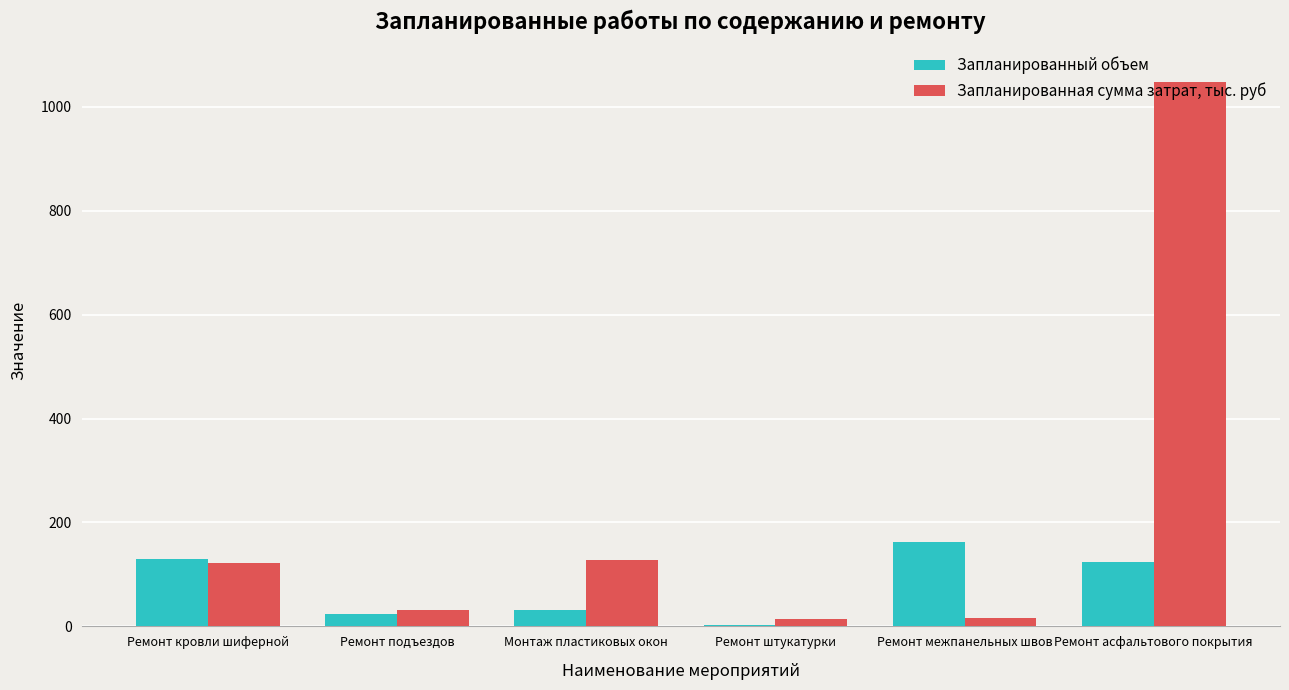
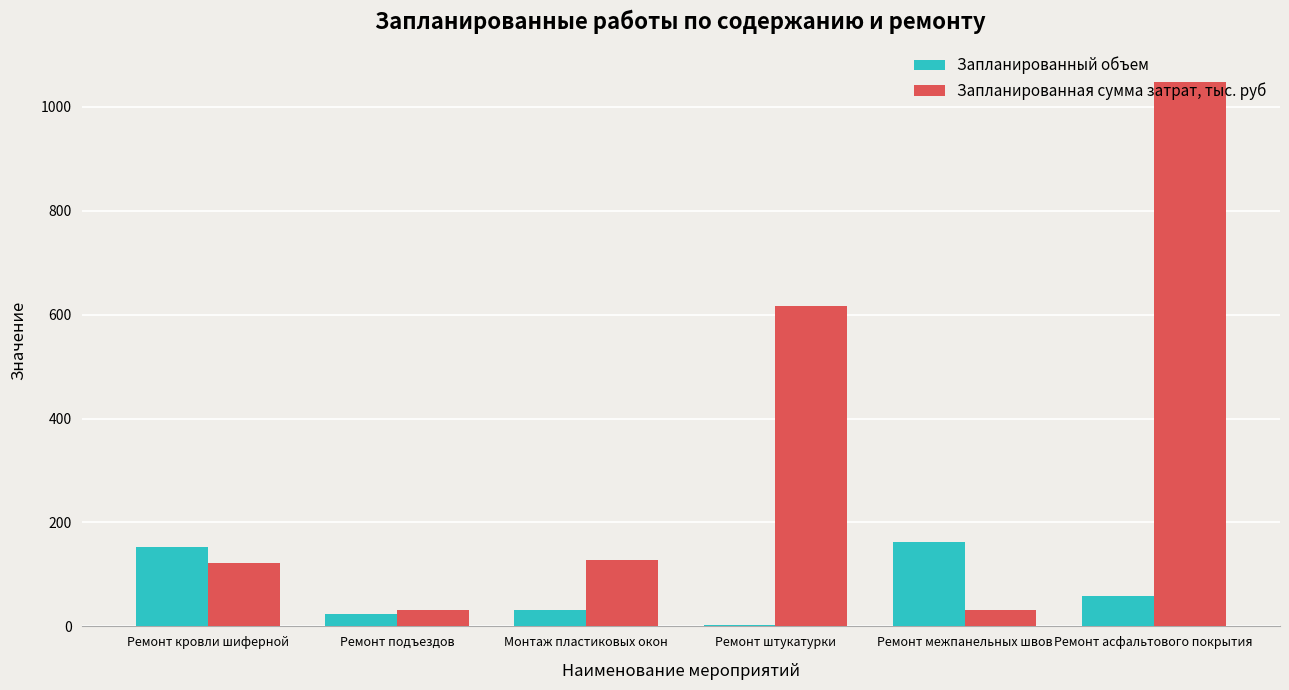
  {
    "Запланированный объем": {
-     "Ремонт кровли шиферной": 130,
+     "Ремонт кровли шиферной": 150,
      "Ремонт подъездов": 20,
      "Монтаж пластиковых окон": 30,
      "Ремонт межпанельных швов": 160,
-     "Ремонт асфальтового покрытия": 120
+     "Ремонт асфальтового покрытия": 60
    },
    "Запланированная сумма затрат, тыс. руб": {
      "Ремонт кровли шиферной": 120,
      "Ремонт подъездов": 30,
      "Монтаж пластиковых окон": 130,
-     "Ремонт штукатурки": 20,
-     "Ремонт межпанельных швов": 20,
+     "Ремонт штукатурки": 620,
+     "Ремонт межпанельных швов": 30,
      "Ремонт асфальтового покрытия": 1050
    }
  }
